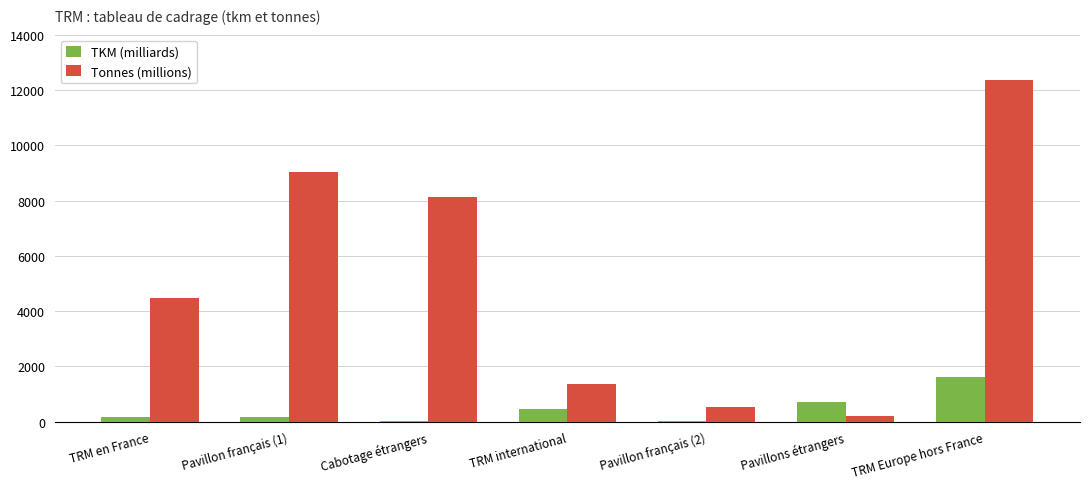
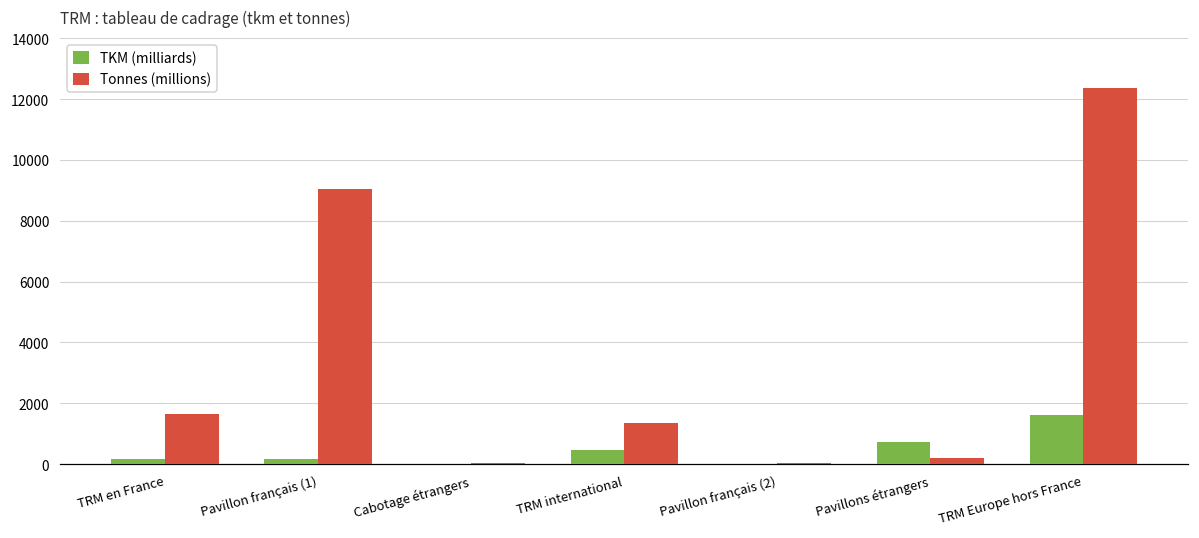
  {
    "TKM (milliards)": {
      "TRM en France": 200,
      "Pavillon français (1)": 200,
      "TRM international": 500,
      "Pavillons étrangers": 700,
      "TRM Europe hors France": 1600
    },
    "Tonnes (millions)": {
-     "TRM en France": 4500,
+     "TRM en France": 1600,
      "Pavillon français (1)": 9000,
-     "Cabotage étrangers": 8100,
+     "Cabotage étrangers": 0,
      "TRM international": 1400,
-     "Pavillon français (2)": 500,
+     "Pavillon français (2)": 0,
      "Pavillons étrangers": 200,
      "TRM Europe hors France": 12400
    }
  }
